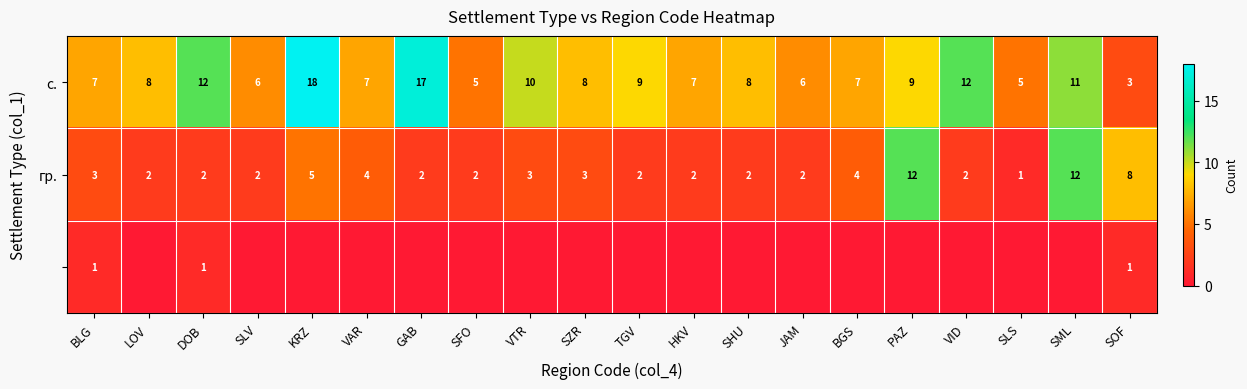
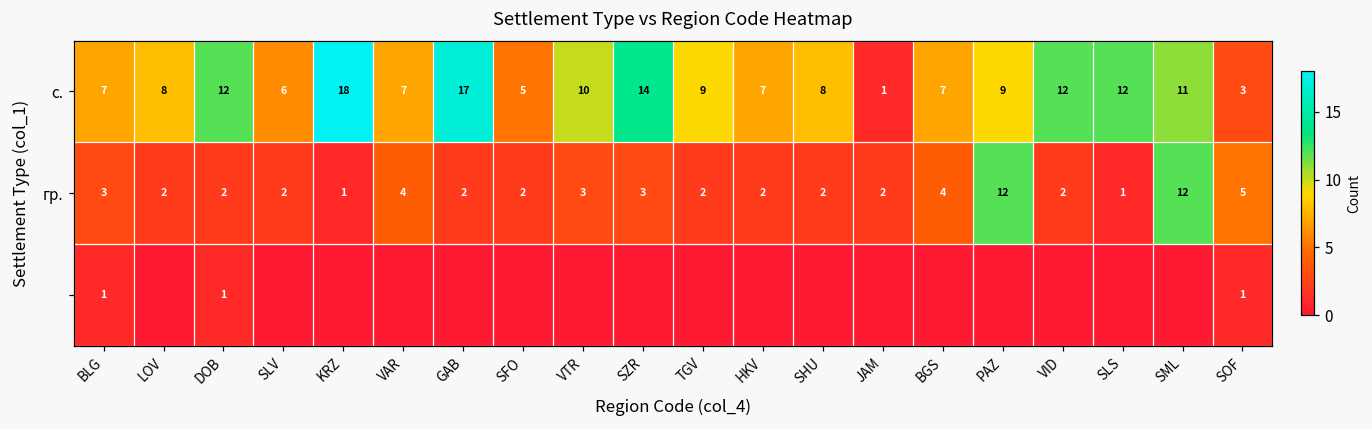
  {
    "с.": {
      "BLG": 7,
      "LOV": 8,
      "DOB": 12,
      "SLV": 6,
      "KRZ": 18,
      "VAR": 7,
      "GAB": 17,
      "SFO": 5,
      "VTR": 10,
-     "SZR": 8,
+     "SZR": 14,
      "TGV": 9,
      "HKV": 7,
      "SHU": 8,
-     "JAM": 6,
+     "JAM": 1,
      "BGS": 7,
      "PAZ": 9,
      "VID": 12,
-     "SLS": 5,
+     "SLS": 12,
      "SML": 11,
      "SOF": 3
    },
    "гр.": {
      "BLG": 3,
      "LOV": 2,
      "DOB": 2,
      "SLV": 2,
-     "KRZ": 5,
+     "KRZ": 1,
      "VAR": 4,
      "GAB": 2,
      "SFO": 2,
      "VTR": 3,
      "SZR": 3,
      "TGV": 2,
      "HKV": 2,
      "SHU": 2,
      "JAM": 2,
      "BGS": 4,
      "PAZ": 12,
      "VID": 2,
      "SLS": 1,
      "SML": 12,
-     "SOF": 8
+     "SOF": 5
    }
  }
